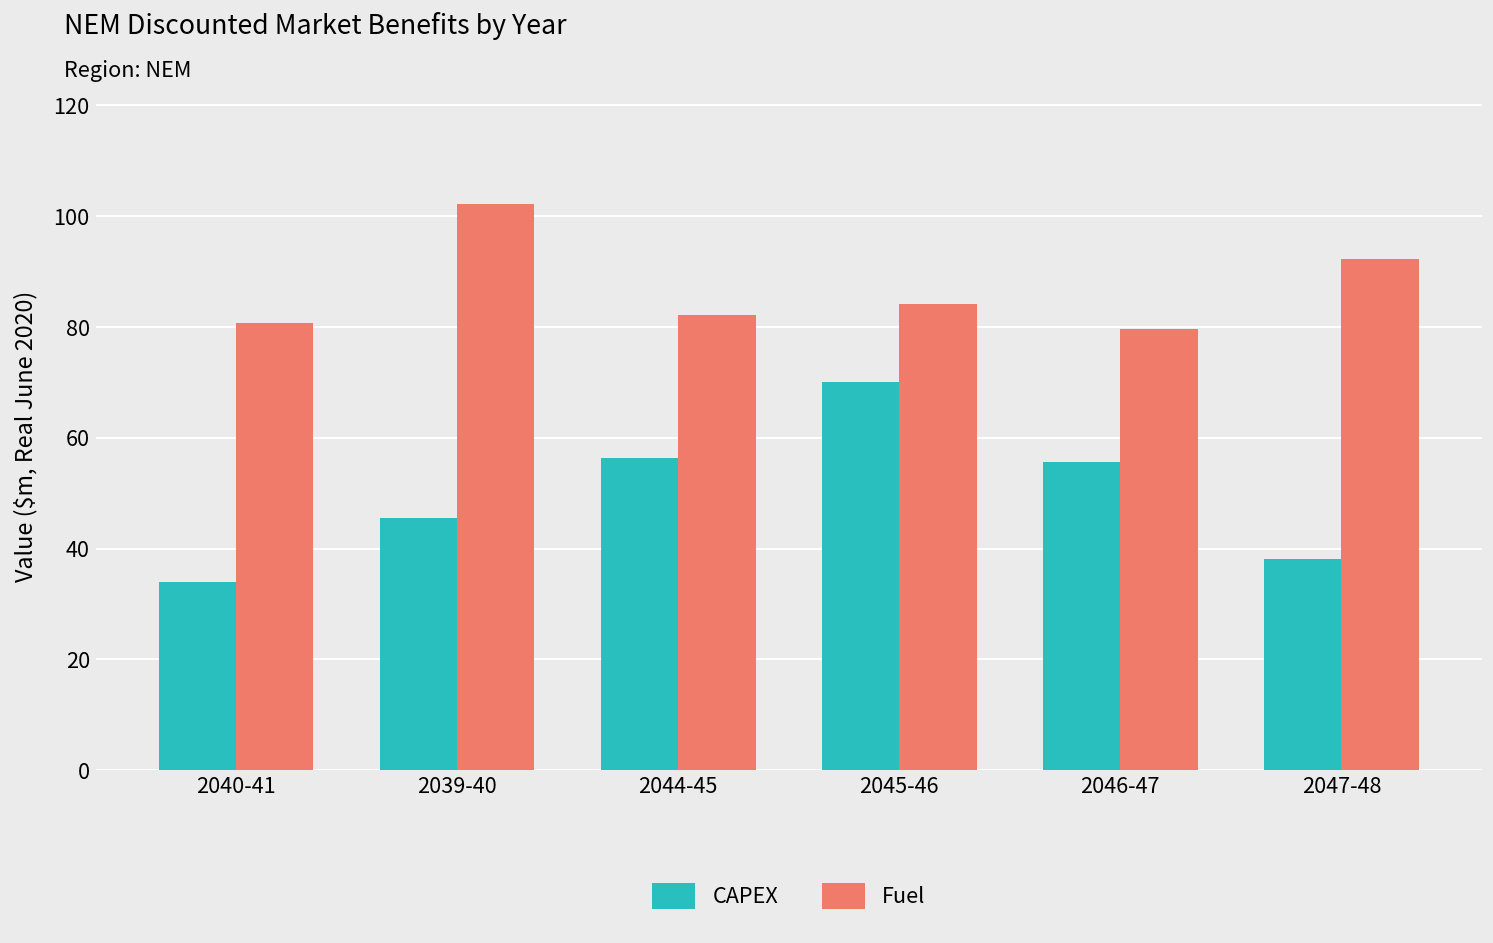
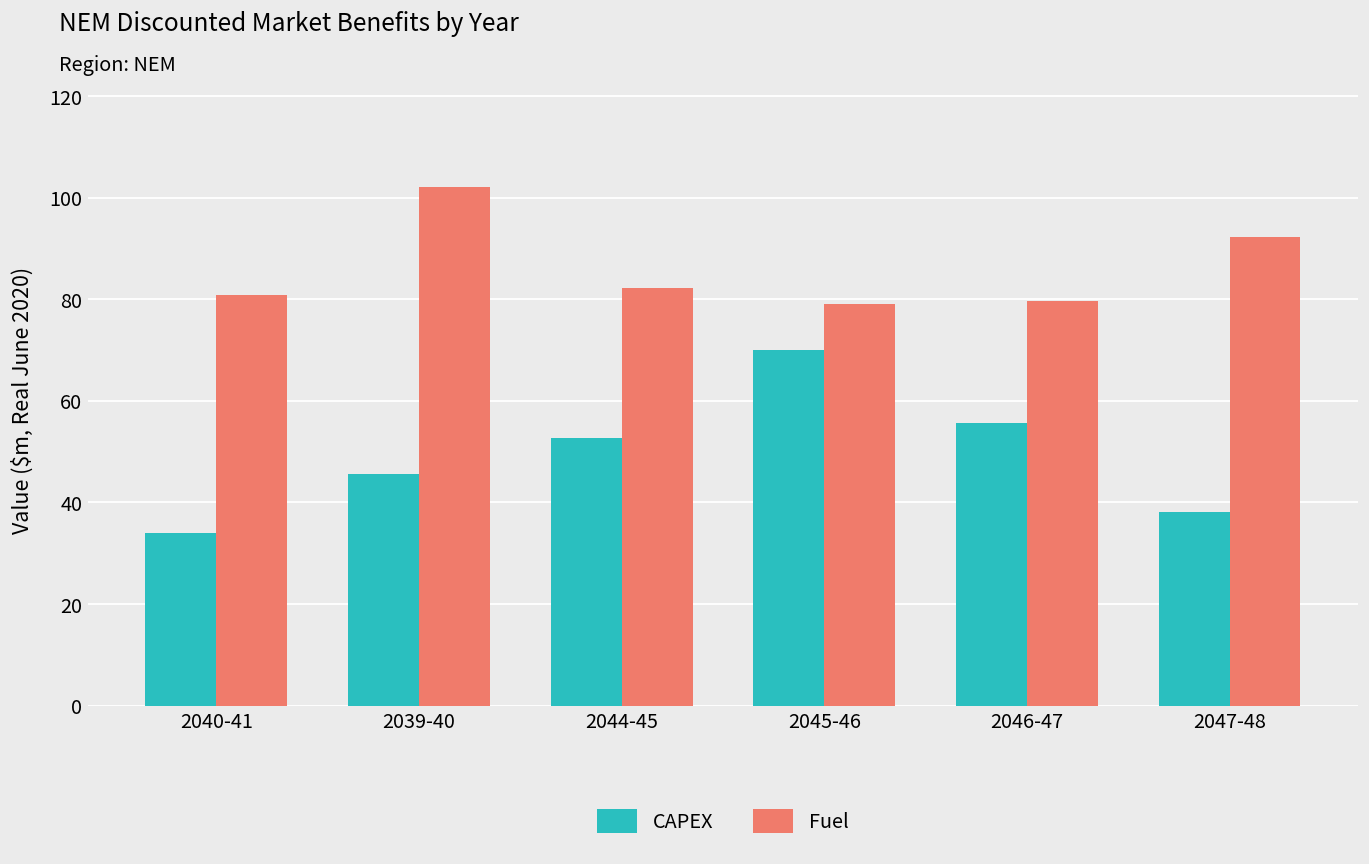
  {
    "CAPEX": {
      "2040-41": 34,
      "2039-40": 46,
-     "2044-45": 56,
+     "2044-45": 53,
      "2045-46": 70,
      "2046-47": 56,
      "2047-48": 38
    },
    "Fuel": {
      "2040-41": 81,
      "2039-40": 102,
      "2044-45": 82,
-     "2045-46": 84,
+     "2045-46": 79,
      "2046-47": 80,
      "2047-48": 92
    }
  }
